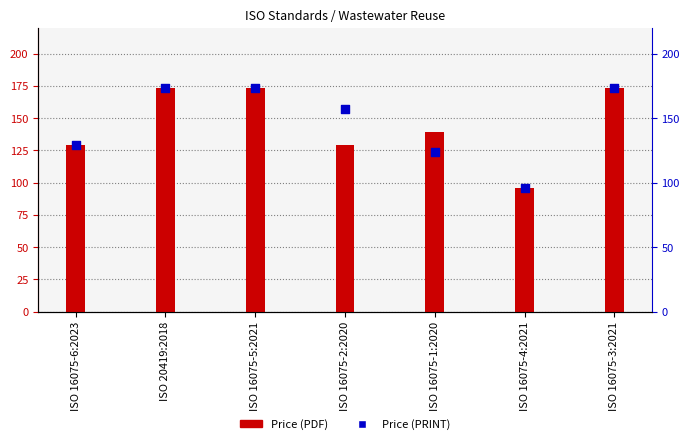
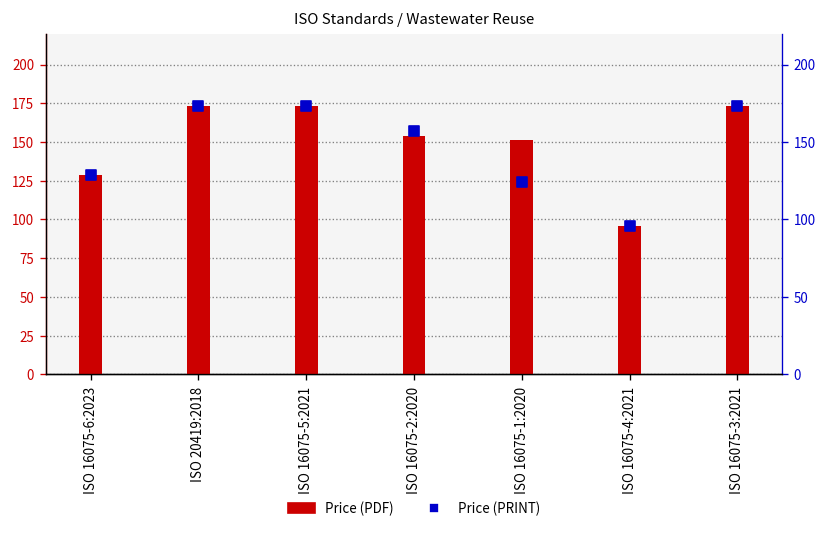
  {
    "Price (PDF)": {
      "ISO 16075-6:2023": 129,
      "ISO 20419:2018": 173,
      "ISO 16075-5:2021": 173,
-     "ISO 16075-2:2020": 129,
-     "ISO 16075-1:2020": 139,
+     "ISO 16075-2:2020": 154,
+     "ISO 16075-1:2020": 151,
      "ISO 16075-4:2021": 96,
      "ISO 16075-3:2021": 173
    }
  }
